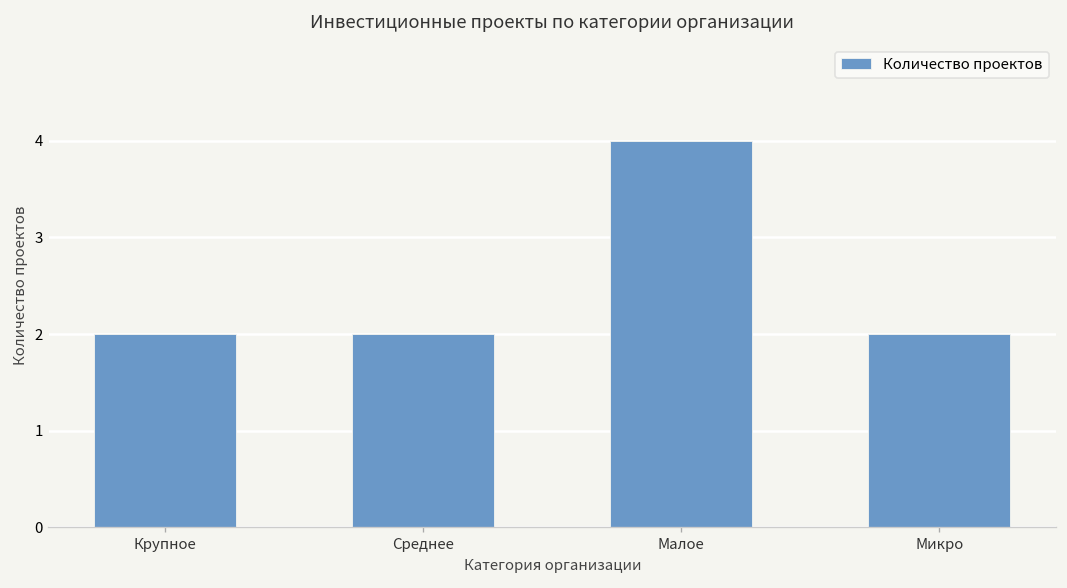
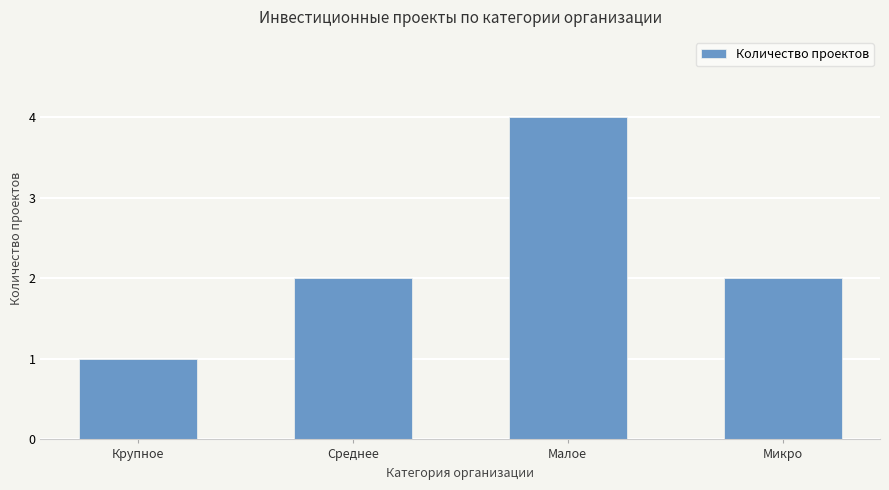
  {
-   "Крупное": 2,
+   "Крупное": 1,
    "Среднее": 2,
    "Малое": 4,
    "Микро": 2
  }
